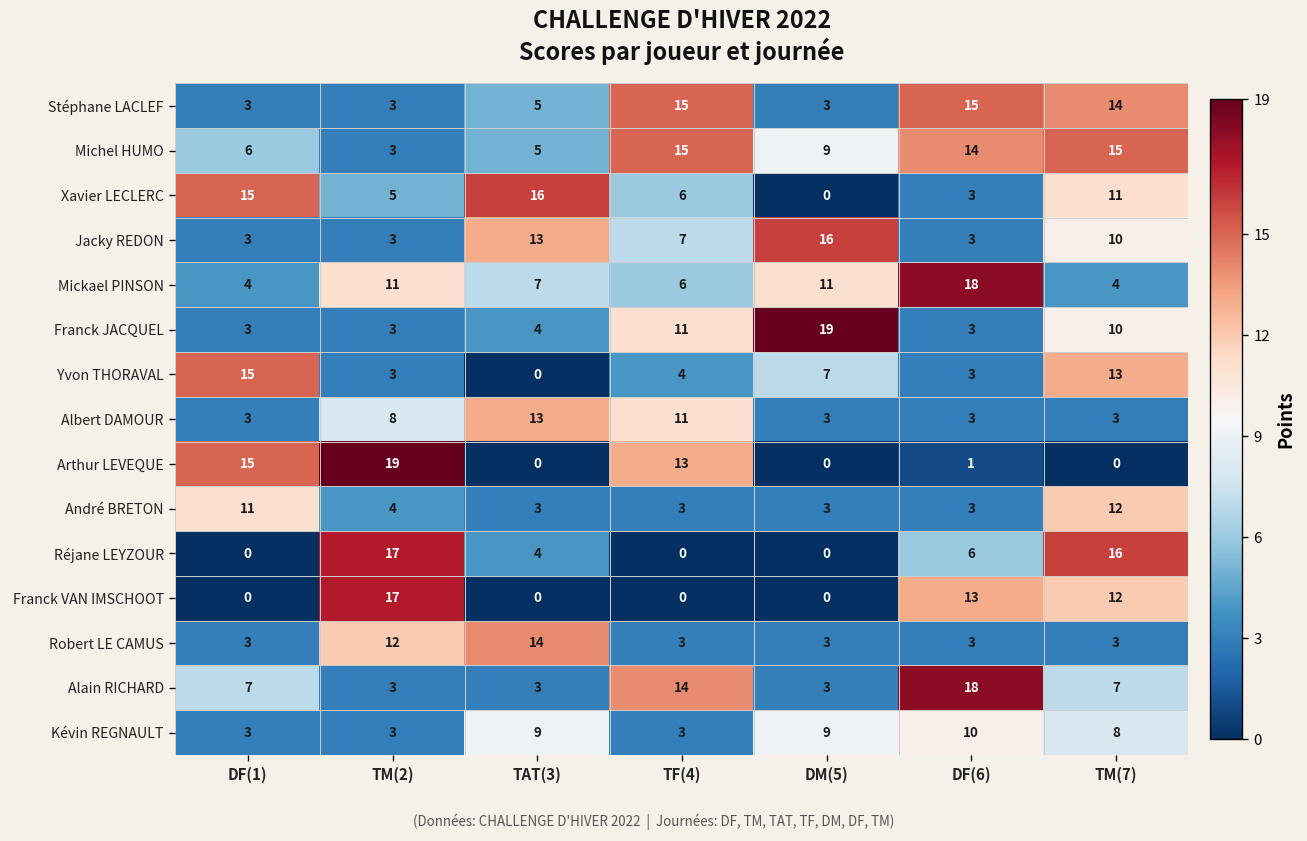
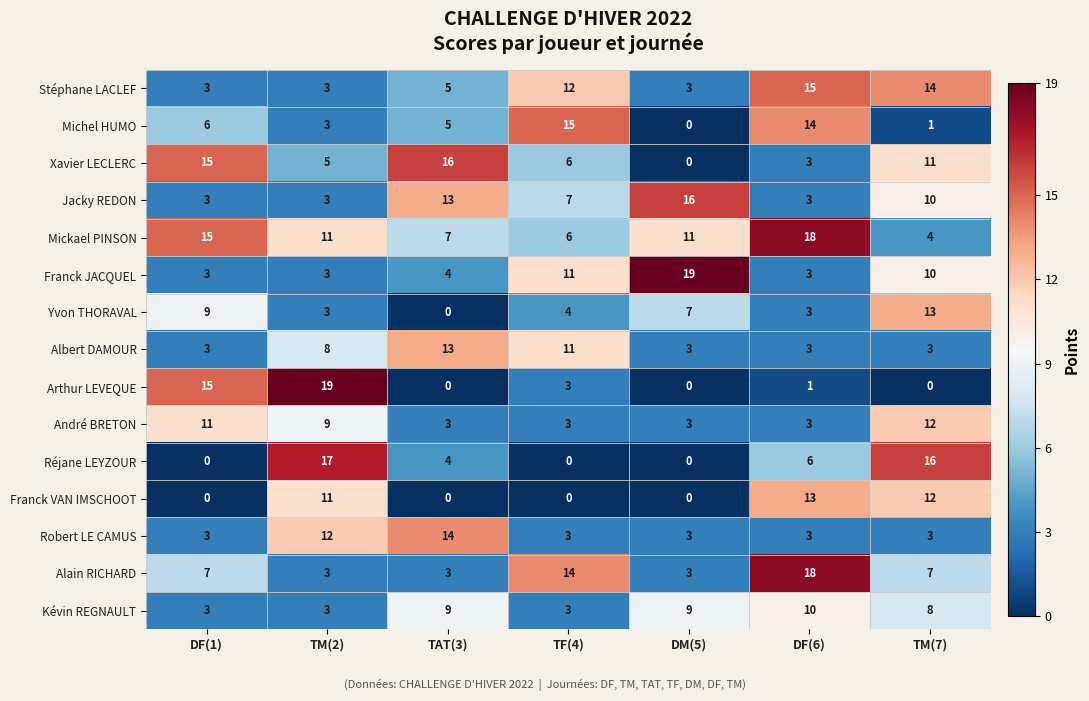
  {
    "Stéphane LACLEF": {
      "DF(1)": 3,
      "TM(2)": 3,
      "TAT(3)": 5,
-     "TF(4)": 15,
+     "TF(4)": 12,
      "DM(5)": 3,
      "DF(6)": 15,
      "TM(7)": 14
    },
    "Michel HUMO": {
      "DF(1)": 6,
      "TM(2)": 3,
      "TAT(3)": 5,
      "TF(4)": 15,
-     "DM(5)": 9,
+     "DM(5)": 0,
      "DF(6)": 14,
-     "TM(7)": 15
+     "TM(7)": 1
    },
    "Xavier LECLERC": {
      "DF(1)": 15,
      "TM(2)": 5,
      "TAT(3)": 16,
      "TF(4)": 6,
      "DM(5)": 0,
      "DF(6)": 3,
      "TM(7)": 11
    },
    "Jacky REDON": {
      "DF(1)": 3,
      "TM(2)": 3,
      "TAT(3)": 13,
      "TF(4)": 7,
      "DM(5)": 16,
      "DF(6)": 3,
      "TM(7)": 10
    },
    "Mickael PINSON": {
-     "DF(1)": 4,
+     "DF(1)": 15,
      "TM(2)": 11,
      "TAT(3)": 7,
      "TF(4)": 6,
      "DM(5)": 11,
      "DF(6)": 18,
      "TM(7)": 4
    },
    "Franck JACQUEL": {
      "DF(1)": 3,
      "TM(2)": 3,
      "TAT(3)": 4,
      "TF(4)": 11,
      "DM(5)": 19,
      "DF(6)": 3,
      "TM(7)": 10
    },
    "Yvon THORAVAL": {
-     "DF(1)": 15,
+     "DF(1)": 9,
      "TM(2)": 3,
      "TAT(3)": 0,
      "TF(4)": 4,
      "DM(5)": 7,
      "DF(6)": 3,
      "TM(7)": 13
    },
    "Albert DAMOUR": {
      "DF(1)": 3,
      "TM(2)": 8,
      "TAT(3)": 13,
      "TF(4)": 11,
      "DM(5)": 3,
      "DF(6)": 3,
      "TM(7)": 3
    },
    "Arthur LEVEQUE": {
      "DF(1)": 15,
      "TM(2)": 19,
      "TAT(3)": 0,
-     "TF(4)": 13,
+     "TF(4)": 3,
      "DM(5)": 0,
      "DF(6)": 1,
      "TM(7)": 0
    },
    "André BRETON": {
      "DF(1)": 11,
-     "TM(2)": 4,
+     "TM(2)": 9,
      "TAT(3)": 3,
      "TF(4)": 3,
      "DM(5)": 3,
      "DF(6)": 3,
      "TM(7)": 12
    },
    "Réjane LEYZOUR": {
      "DF(1)": 0,
      "TM(2)": 17,
      "TAT(3)": 4,
      "TF(4)": 0,
      "DM(5)": 0,
      "DF(6)": 6,
      "TM(7)": 16
    },
    "Franck VAN IMSCHOOT": {
      "DF(1)": 0,
-     "TM(2)": 17,
+     "TM(2)": 11,
      "TAT(3)": 0,
      "TF(4)": 0,
      "DM(5)": 0,
      "DF(6)": 13,
      "TM(7)": 12
    },
    "Robert LE CAMUS": {
      "DF(1)": 3,
      "TM(2)": 12,
      "TAT(3)": 14,
      "TF(4)": 3,
      "DM(5)": 3,
      "DF(6)": 3,
      "TM(7)": 3
    },
    "Alain RICHARD": {
      "DF(1)": 7,
      "TM(2)": 3,
      "TAT(3)": 3,
      "TF(4)": 14,
      "DM(5)": 3,
      "DF(6)": 18,
      "TM(7)": 7
    },
    "Kévin REGNAULT": {
      "DF(1)": 3,
      "TM(2)": 3,
      "TAT(3)": 9,
      "TF(4)": 3,
      "DM(5)": 9,
      "DF(6)": 10,
      "TM(7)": 8
    }
  }
